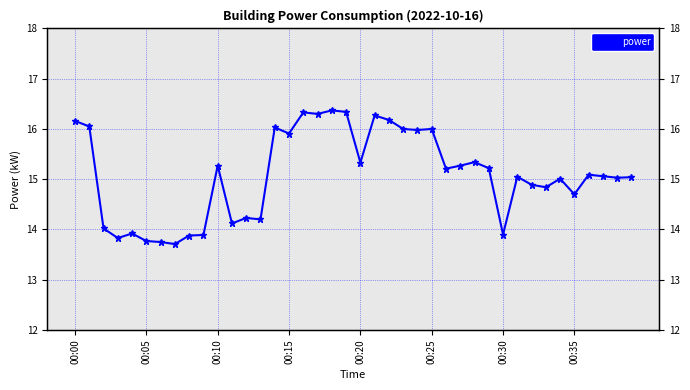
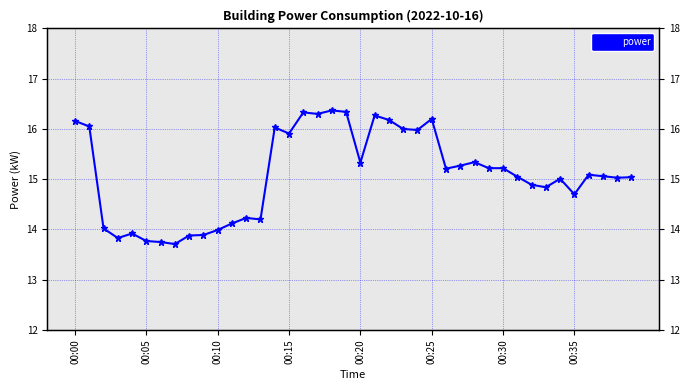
  {
    "00:00": 16.2,
    "00:05": 13.8,
-   "00:10": 15.3,
+   "00:10": 14.0,
    "00:15": 15.9,
    "00:20": 15.3,
-   "00:25": 16.0,
-   "00:30": 13.9,
+   "00:25": 16.2,
+   "00:30": 15.2,
    "00:35": 14.7
  }
